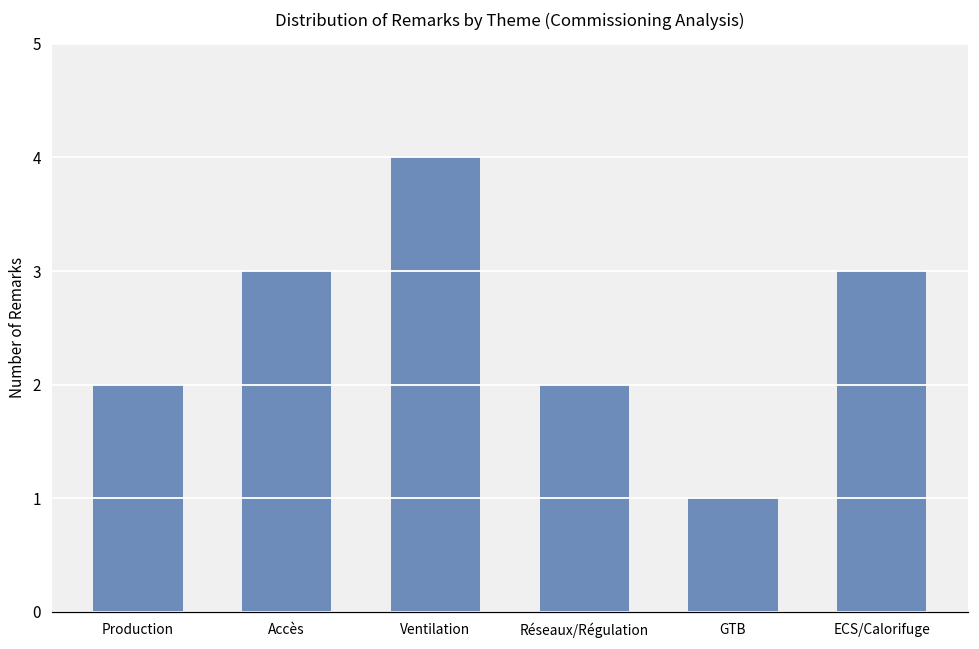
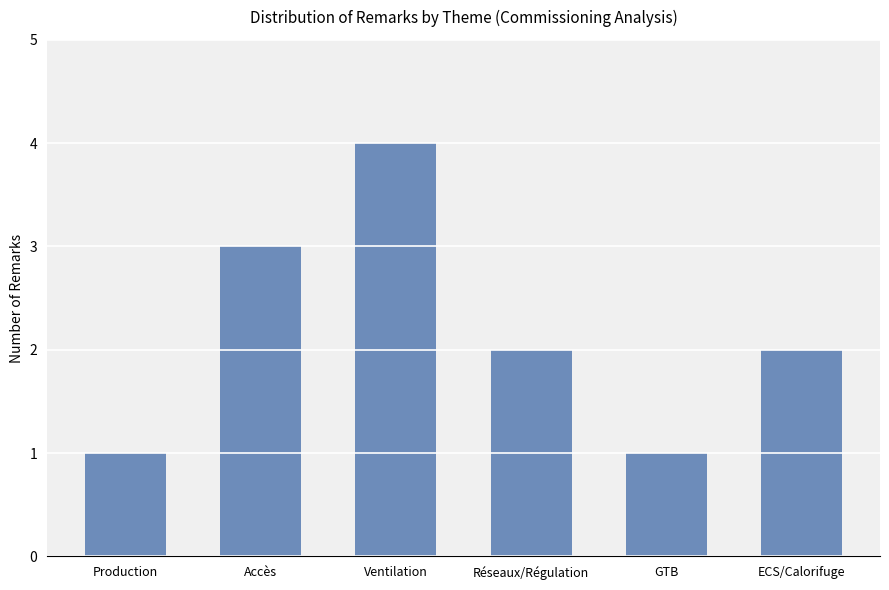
  {
-   "Production": 2,
+   "Production": 1,
    "Accès": 3,
    "Ventilation": 4,
    "Réseaux/Régulation": 2,
    "GTB": 1,
-   "ECS/Calorifuge": 3
+   "ECS/Calorifuge": 2
  }
